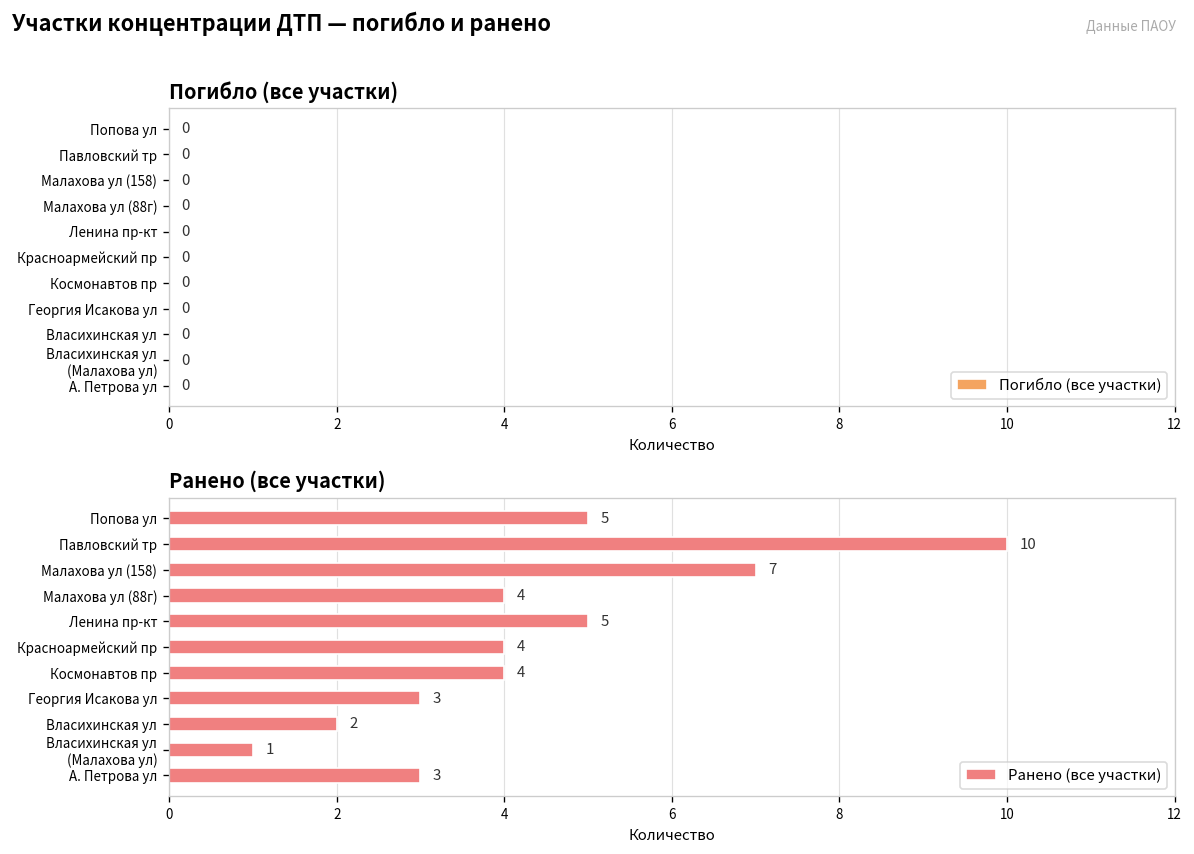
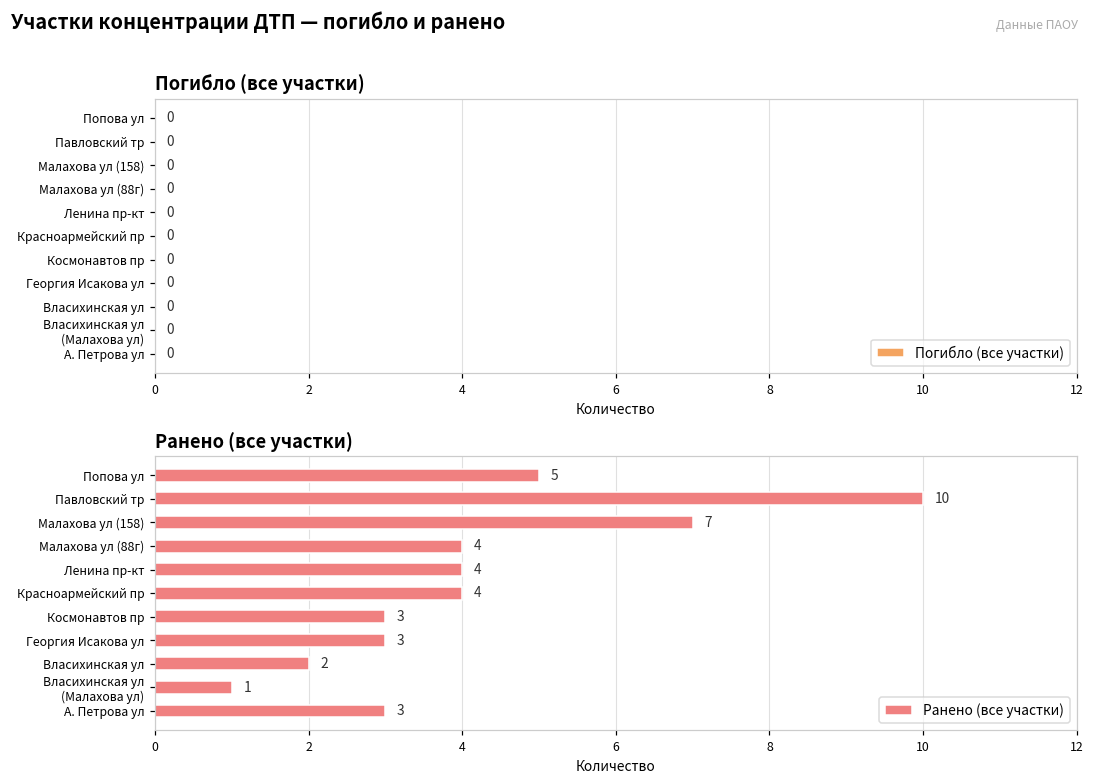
  {
    "Погибло (все участки)": {
      "Попова ул": 0,
      "Павловский тр": 0,
      "Малахова ул (158)": 0,
      "Малахова ул (88г)": 0,
      "Ленина пр-кт": 0,
      "Красноармейский пр": 0,
      "Космонавтов пр": 0,
      "Георгия Исакова ул": 0,
      "Власихинская ул": 0,
      "Власихинская ул (Малахова ул)": 0,
      "А. Петрова ул": 0
    },
    "Ранено (все участки)": {
      "Попова ул": 5,
      "Павловский тр": 10,
      "Малахова ул (158)": 7,
      "Малахова ул (88г)": 4,
-     "Ленина пр-кт": 5,
+     "Ленина пр-кт": 4,
      "Красноармейский пр": 4,
-     "Космонавтов пр": 4,
+     "Космонавтов пр": 3,
      "Георгия Исакова ул": 3,
      "Власихинская ул": 2,
      "Власихинская ул (Малахова ул)": 1,
      "А. Петрова ул": 3
    }
  }
